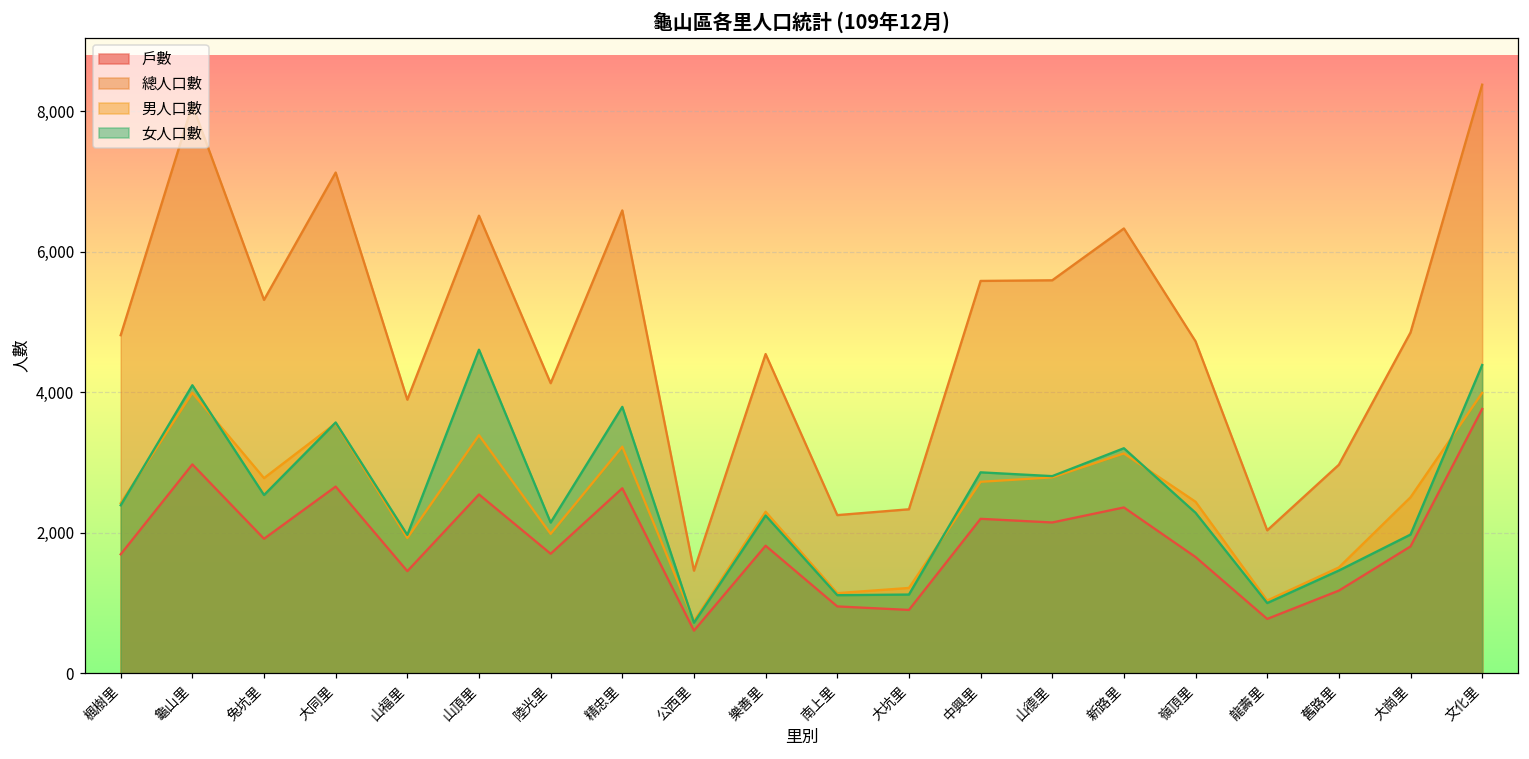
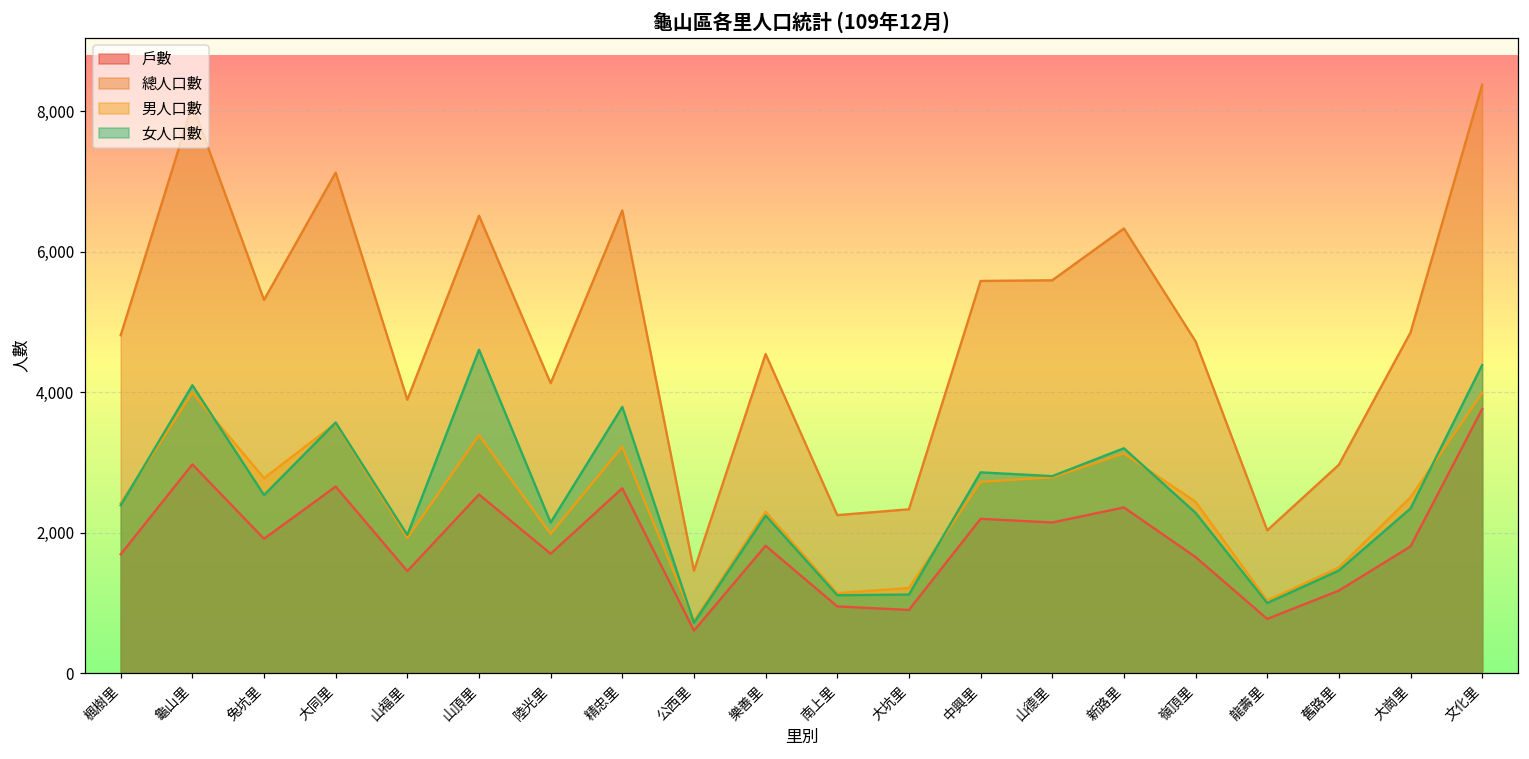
  {
    "女人口數": {
      "龜山里": "4,100",
      "兔坑里": "2,500",
      "山福里": "2,000",
      "山頂里": "4,600",
      "陸光里": "2,100",
      "精忠里": "3,800",
      "樂善里": "2,200",
      "大坑里": "1,100",
      "中興里": "2,900",
      "新路里": "3,200",
      "嶺頂里": "2,300",
      "舊路里": "1,500",
-     "大崗里": "2,000",
+     "大崗里": "2,300",
      "文化里": "4,400"
    }
  }
